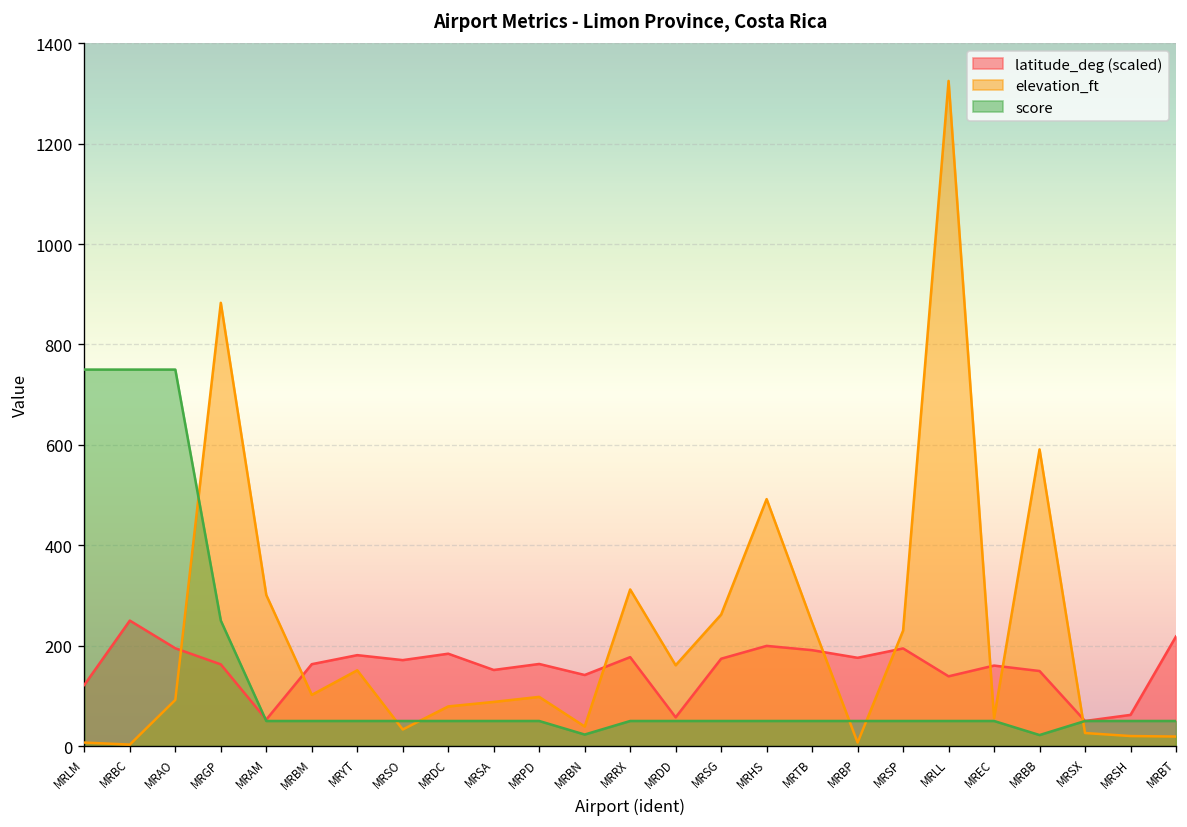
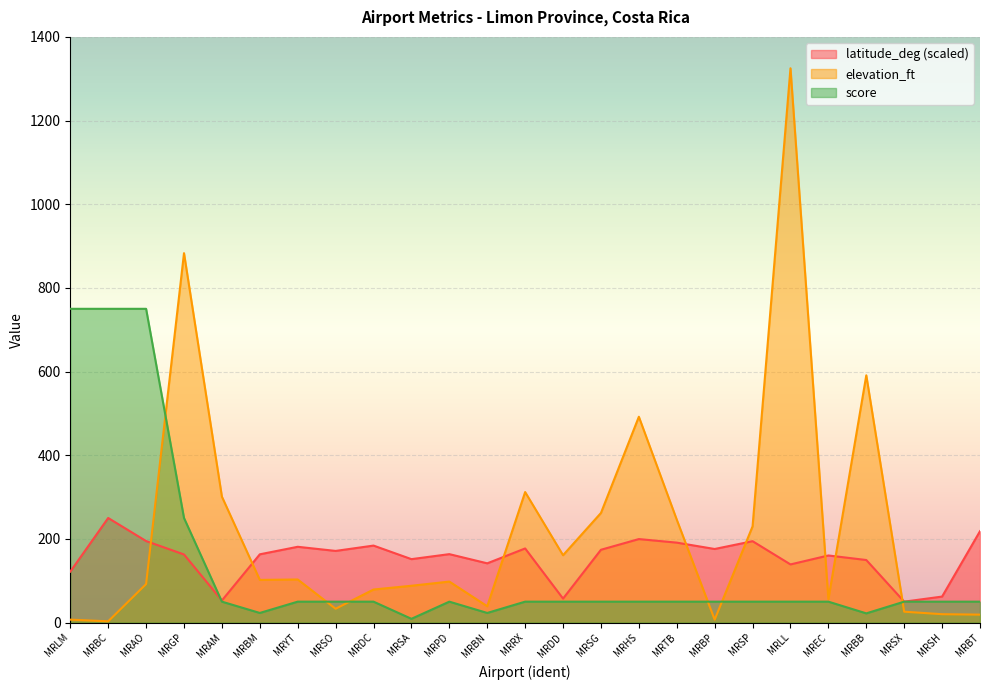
  {
    "latitude_deg (scaled)": {
      "MRLM": 120,
      "MRBC": 250,
      "MRAO": 190,
      "MRGP": 160,
      "MRBM": 160,
      "MRYT": 180,
      "MRSO": 170,
      "MRDC": 180,
      "MRSA": 150,
      "MRPD": 160,
      "MRBN": 140,
      "MRRX": 180,
      "MRDD": 60,
      "MRSG": 170,
      "MRHS": 200,
      "MRTB": 190,
      "MRBP": 180,
      "MRSP": 190,
      "MRLL": 140,
      "MREC": 160,
      "MRBB": 150,
      "MRSH": 60,
      "MRBT": 220
    },
    "elevation_ft": {
      "MRLM": 10,
      "MRBC": 0,
      "MRAO": 90,
      "MRGP": 880,
      "MRAM": 300,
      "MRBM": 100,
-     "MRYT": 150,
+     "MRYT": 100,
      "MRSO": 30,
      "MRDC": 80,
      "MRSA": 90,
      "MRPD": 100,
      "MRBN": 40,
      "MRRX": 310,
      "MRDD": 160,
      "MRSG": 260,
      "MRHS": 490,
      "MRTB": 250,
      "MRBP": 10,
      "MRSP": 230,
      "MRLL": 1330,
      "MREC": 60,
      "MRBB": 590,
      "MRSX": 30,
      "MRSH": 20,
      "MRBT": 20
    },
    "score": {
      "MRLM": 750,
      "MRBC": 750,
      "MRAO": 750,
      "MRGP": 250,
-     "MRBM": 50,
+     "MRBM": 20,
      "MRYT": 50,
      "MRSO": 50,
      "MRDC": 50,
-     "MRSA": 50,
+     "MRSA": 10,
      "MRPD": 50,
      "MRBN": 20,
      "MRRX": 50,
      "MRDD": 50,
      "MRSG": 50,
      "MRHS": 50,
      "MRTB": 50,
      "MRBP": 50,
      "MRSP": 50,
      "MRLL": 50,
      "MREC": 50,
      "MRBB": 20,
      "MRSH": 50,
      "MRBT": 50
    }
  }
